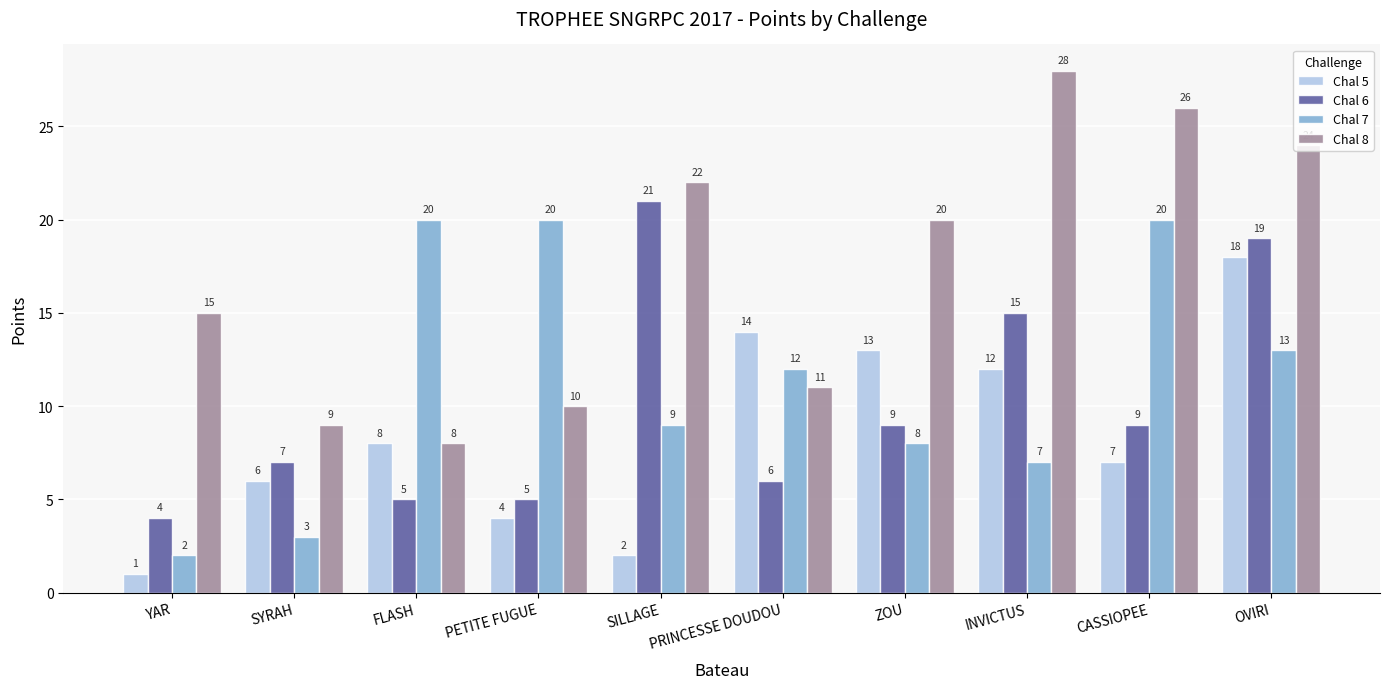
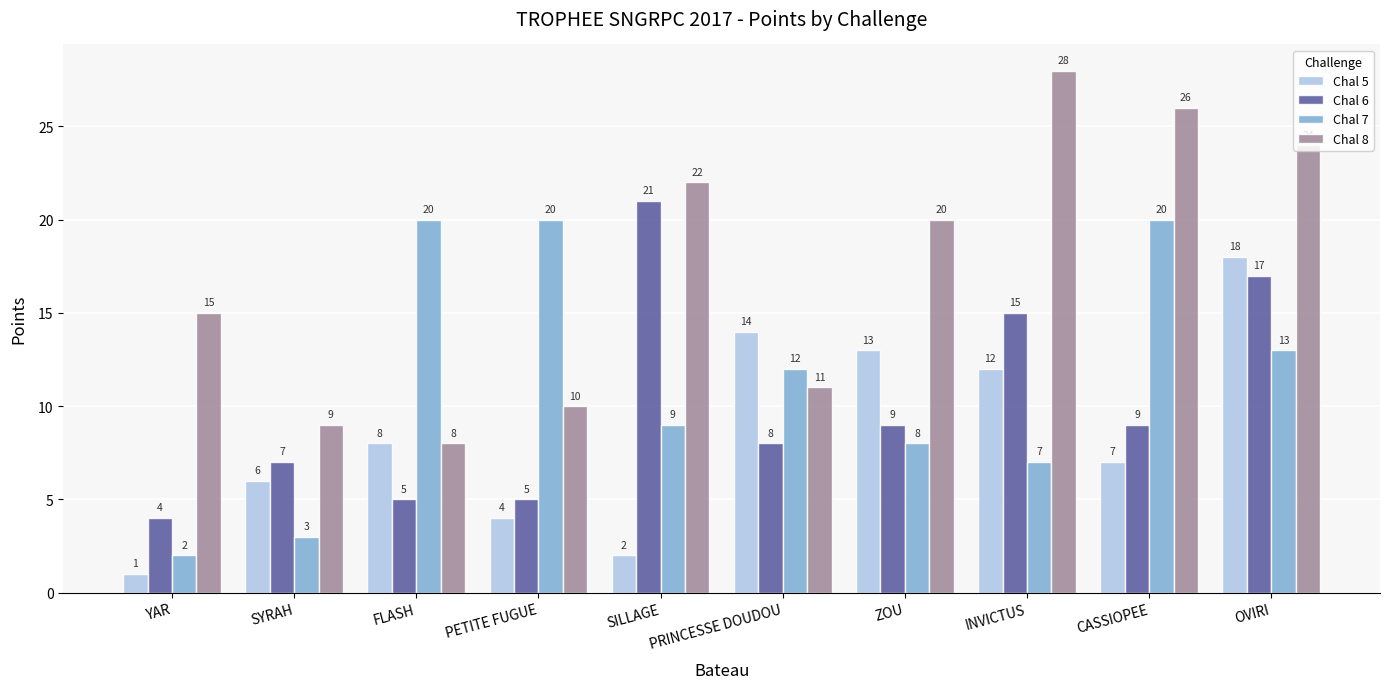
  {
    "Chal 6": {
      "YAR": 4,
      "SYRAH": 7,
      "FLASH": 5,
      "PETITE FUGUE": 5,
      "SILLAGE": 21,
-     "PRINCESSE DOUDOU": 6,
+     "PRINCESSE DOUDOU": 8,
      "ZOU": 9,
      "INVICTUS": 15,
      "CASSIOPEE": 9,
-     "OVIRI": 19
+     "OVIRI": 17
    },
    "Chal 8": {
      "YAR": 15,
      "SYRAH": 9,
      "FLASH": 8,
      "PETITE FUGUE": 10,
      "SILLAGE": 22,
      "PRINCESSE DOUDOU": 11,
      "ZOU": 20,
      "INVICTUS": 28,
      "CASSIOPEE": 26
    }
  }
